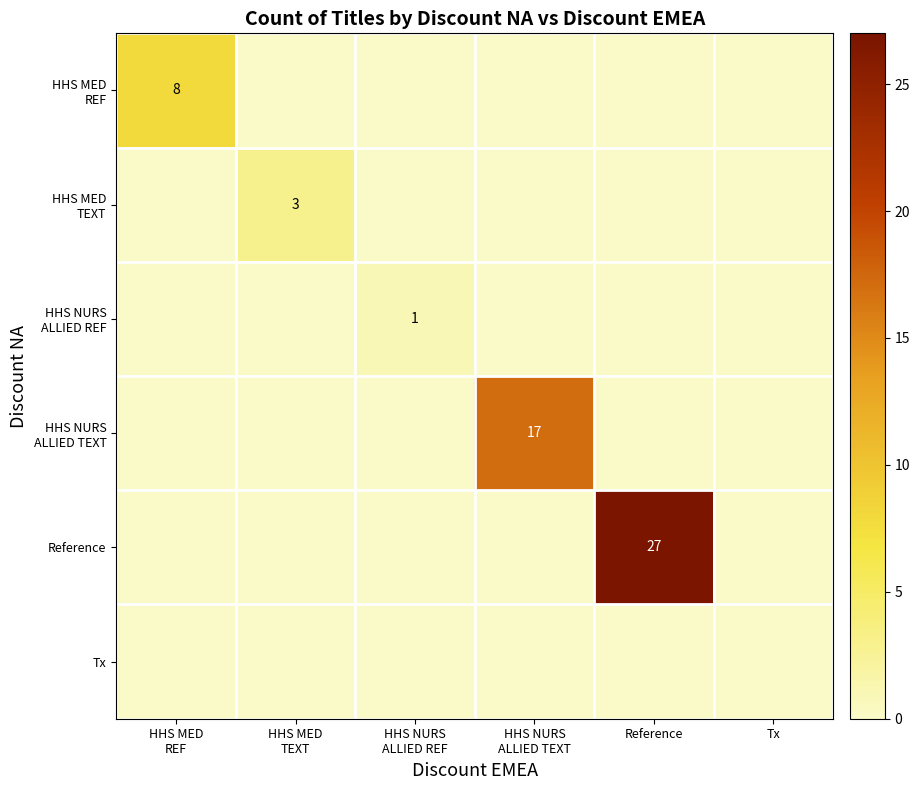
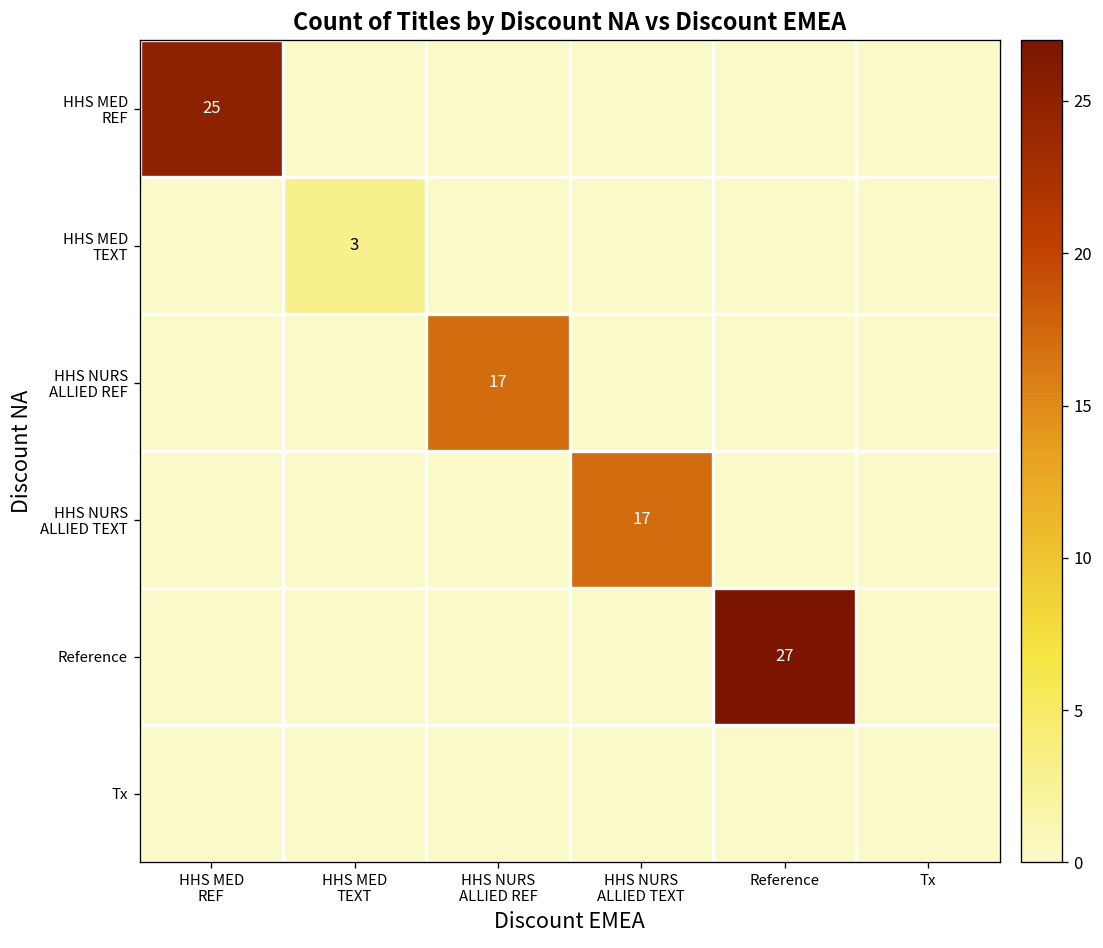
  {
    "HHS MED REF": {
-     "HHS MED REF": 8
+     "HHS MED REF": 25
    },
    "HHS MED TEXT": {
      "HHS MED TEXT": 3
    },
    "HHS NURS ALLIED REF": {
-     "HHS NURS ALLIED REF": 1
+     "HHS NURS ALLIED REF": 17
    },
    "HHS NURS ALLIED TEXT": {
      "HHS NURS ALLIED TEXT": 17
    },
    "Reference": {
      "Reference": 27
    }
  }
